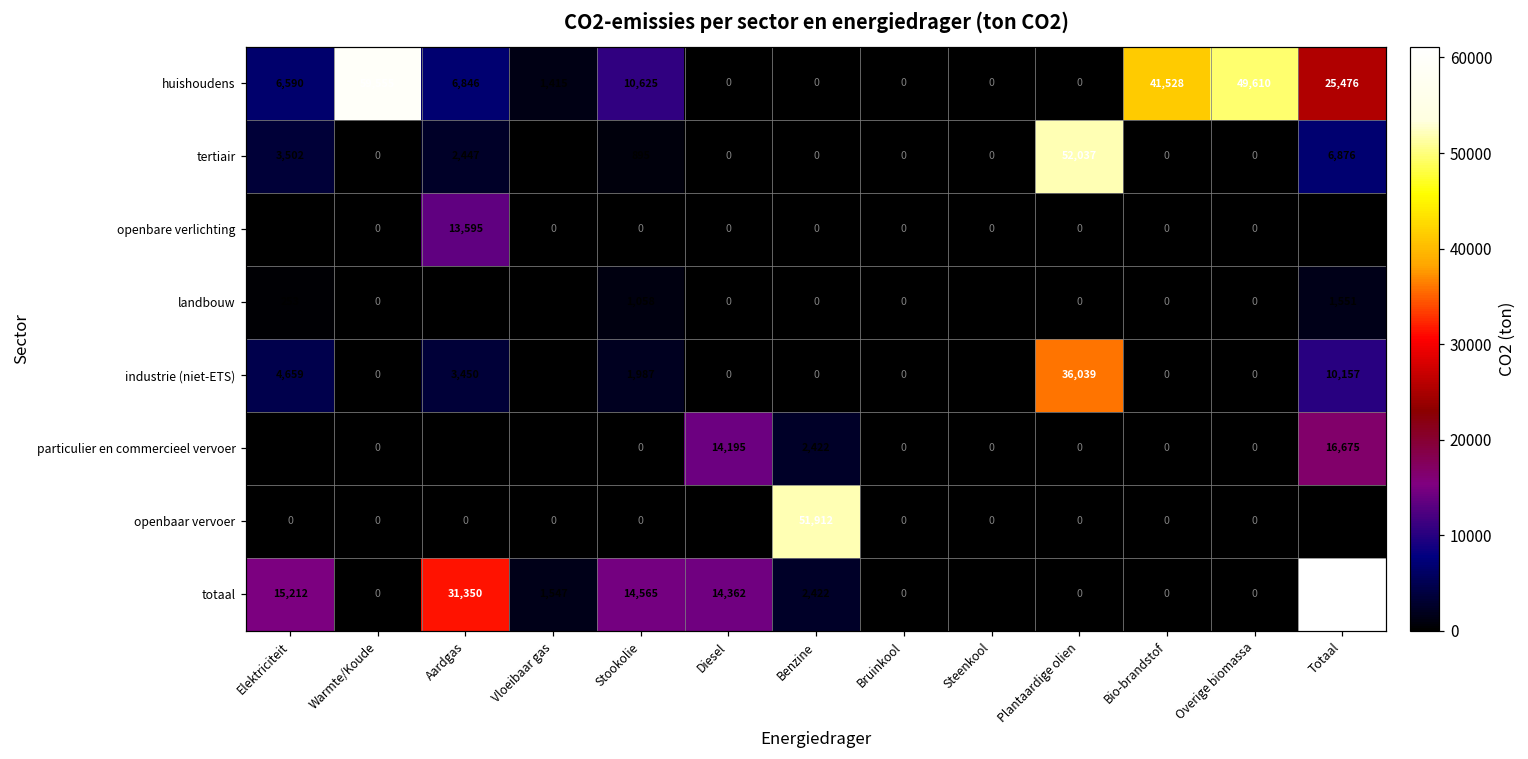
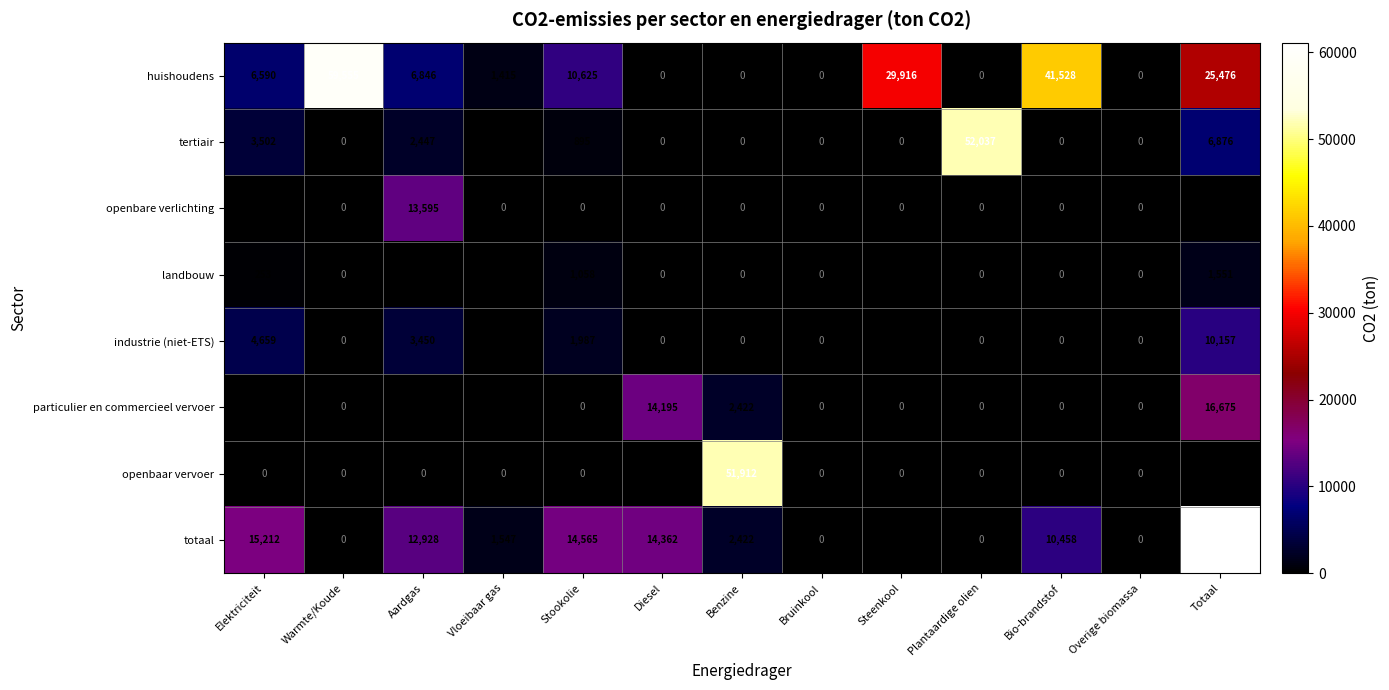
  {
    "huishoudens": {
      "Elektriciteit": "6,590",
      "Aardgas": "6,846",
      "Stookolie": "10,625",
      "Diesel": "0",
      "Benzine": "0",
      "Bruinkool": "0",
-     "Steenkool": "0",
+     "Steenkool": "29,916",
      "Plantaardige olien": "0",
      "Bio-brandstof": "41,528",
-     "Overige biomassa": "49,610",
+     "Overige biomassa": "0",
      "Totaal": "25,476"
    },
    "tertiair": {
      "Elektriciteit": "3,502",
      "Warmte/Koude": "0",
      "Diesel": "0",
      "Benzine": "0",
      "Bruinkool": "0",
      "Steenkool": "0",
      "Plantaardige olien": "52,037",
      "Bio-brandstof": "0",
      "Overige biomassa": "0",
      "Totaal": "6,876"
    },
    "openbare verlichting": {
      "Warmte/Koude": "0",
      "Aardgas": "13,595",
      "Vloeibaar gas": "0",
      "Stookolie": "0",
      "Diesel": "0",
      "Benzine": "0",
      "Bruinkool": "0",
      "Steenkool": "0",
      "Plantaardige olien": "0",
      "Bio-brandstof": "0",
      "Overige biomassa": "0"
    },
    "landbouw": {
      "Warmte/Koude": "0",
      "Diesel": "0",
      "Benzine": "0",
      "Bruinkool": "0",
      "Plantaardige olien": "0",
      "Bio-brandstof": "0",
      "Overige biomassa": "0"
    },
    "industrie (niet-ETS)": {
      "Elektriciteit": "4,659",
      "Warmte/Koude": "0",
      "Aardgas": "3,450",
      "Diesel": "0",
      "Benzine": "0",
      "Bruinkool": "0",
-     "Plantaardige olien": "36,039",
+     "Plantaardige olien": "0",
      "Bio-brandstof": "0",
      "Overige biomassa": "0",
      "Totaal": "10,157"
    },
    "particulier en commercieel vervoer": {
      "Warmte/Koude": "0",
      "Stookolie": "0",
      "Diesel": "14,195",
      "Bruinkool": "0",
      "Steenkool": "0",
      "Plantaardige olien": "0",
      "Bio-brandstof": "0",
      "Overige biomassa": "0",
      "Totaal": "16,675"
    },
    "openbaar vervoer": {
      "Elektriciteit": "0",
      "Warmte/Koude": "0",
      "Aardgas": "0",
      "Vloeibaar gas": "0",
      "Stookolie": "0",
      "Benzine": "51,912",
      "Bruinkool": "0",
      "Steenkool": "0",
      "Plantaardige olien": "0",
      "Bio-brandstof": "0",
      "Overige biomassa": "0"
    },
    "totaal": {
      "Elektriciteit": "15,212",
      "Warmte/Koude": "0",
-     "Aardgas": "31,350",
+     "Aardgas": "12,928",
      "Stookolie": "14,565",
      "Diesel": "14,362",
      "Bruinkool": "0",
      "Plantaardige olien": "0",
-     "Bio-brandstof": "0",
+     "Bio-brandstof": "10,458",
      "Overige biomassa": "0"
    }
  }
